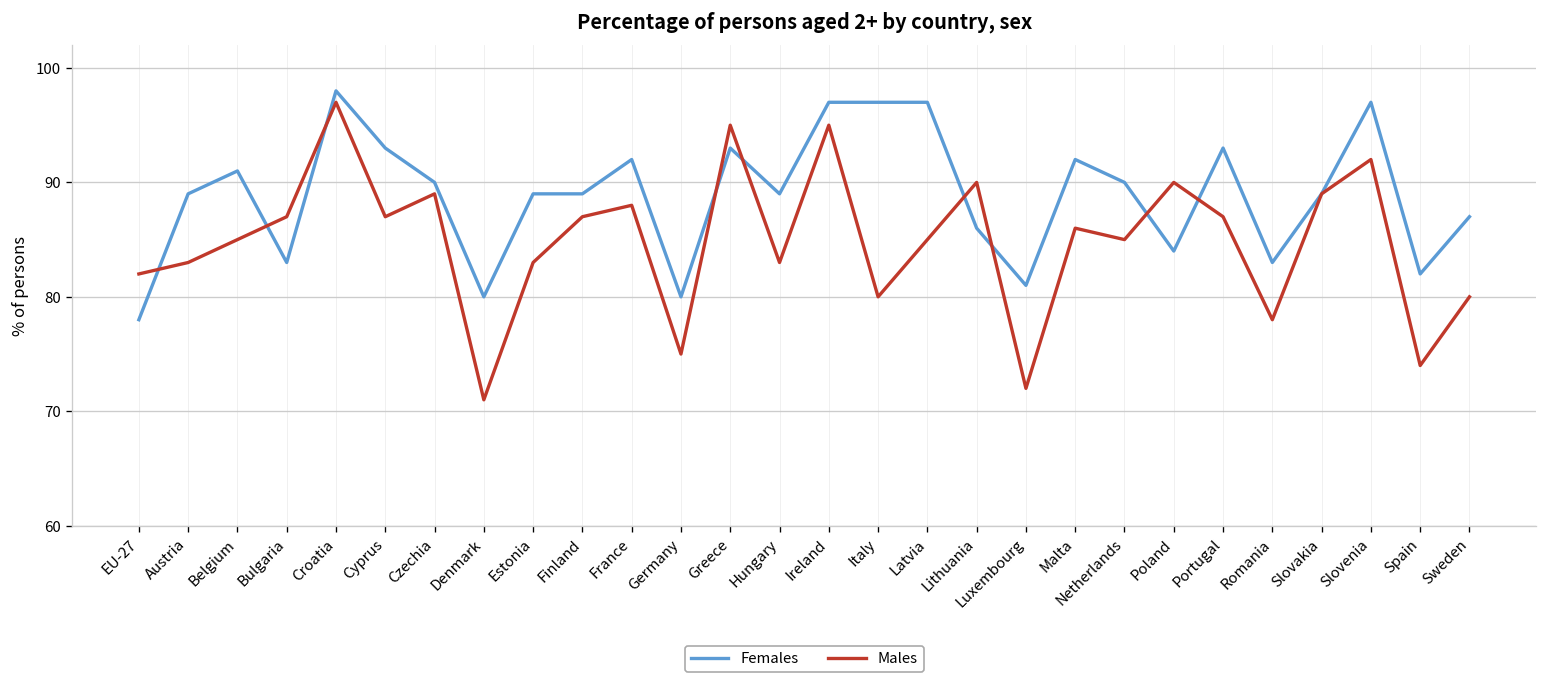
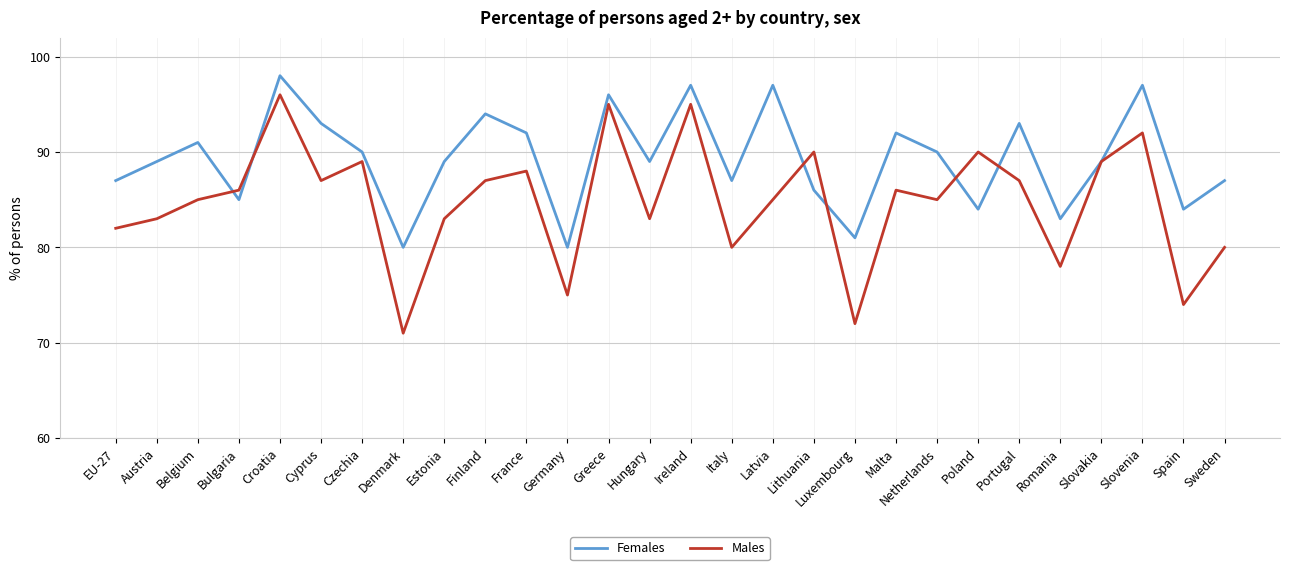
  {
    "Females": {
-     "EU-27": 78,
+     "EU-27": 87,
      "Austria": 89,
      "Belgium": 91,
-     "Bulgaria": 83,
+     "Bulgaria": 85,
      "Croatia": 98,
      "Cyprus": 93,
      "Czechia": 90,
      "Denmark": 80,
      "Estonia": 89,
-     "Finland": 89,
+     "Finland": 94,
      "France": 92,
      "Germany": 80,
-     "Greece": 93,
+     "Greece": 96,
      "Hungary": 89,
      "Ireland": 97,
-     "Italy": 97,
+     "Italy": 87,
      "Latvia": 97,
      "Lithuania": 86,
      "Luxembourg": 81,
      "Malta": 92,
      "Netherlands": 90,
      "Poland": 84,
      "Portugal": 93,
      "Romania": 83,
      "Slovenia": 97,
-     "Spain": 82,
+     "Spain": 84,
      "Sweden": 87
    },
    "Males": {
      "EU-27": 82,
      "Austria": 83,
      "Belgium": 85,
-     "Bulgaria": 87,
-     "Croatia": 97,
+     "Bulgaria": 86,
+     "Croatia": 96,
      "Cyprus": 87,
      "Czechia": 89,
      "Denmark": 71,
      "Estonia": 83,
      "Finland": 87,
      "France": 88,
      "Germany": 75,
      "Greece": 95,
      "Hungary": 83,
      "Ireland": 95,
      "Italy": 80,
      "Latvia": 85,
      "Lithuania": 90,
      "Luxembourg": 72,
      "Malta": 86,
      "Netherlands": 85,
      "Poland": 90,
      "Portugal": 87,
      "Romania": 78,
      "Slovenia": 92,
      "Spain": 74,
      "Sweden": 80
    }
  }
